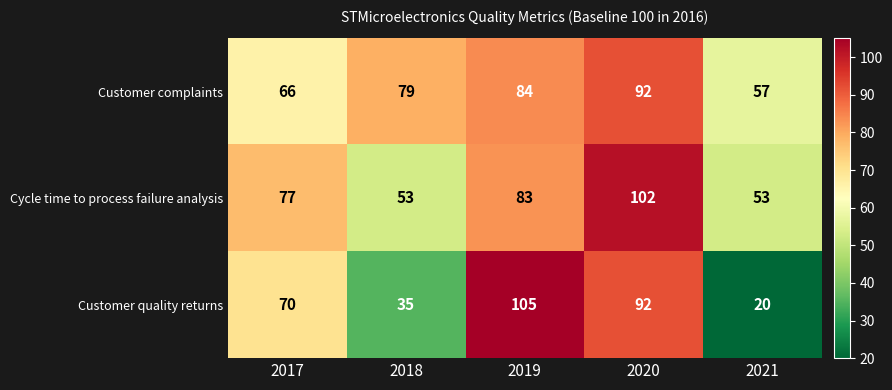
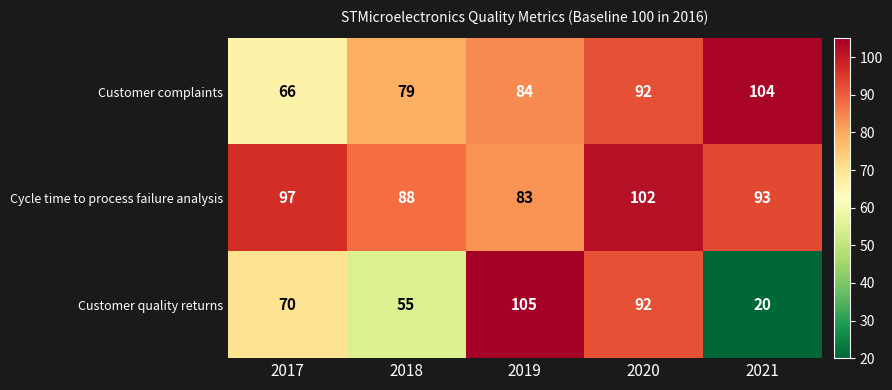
  {
    "Customer complaints": {
      "2017": 66,
      "2018": 79,
      "2019": 84,
      "2020": 92,
-     "2021": 57
+     "2021": 104
    },
    "Cycle time to process failure analysis": {
-     "2017": 77,
-     "2018": 53,
+     "2017": 97,
+     "2018": 88,
      "2019": 83,
      "2020": 102,
-     "2021": 53
+     "2021": 93
    },
    "Customer quality returns": {
      "2017": 70,
-     "2018": 35,
+     "2018": 55,
      "2019": 105,
      "2020": 92,
      "2021": 20
    }
  }
